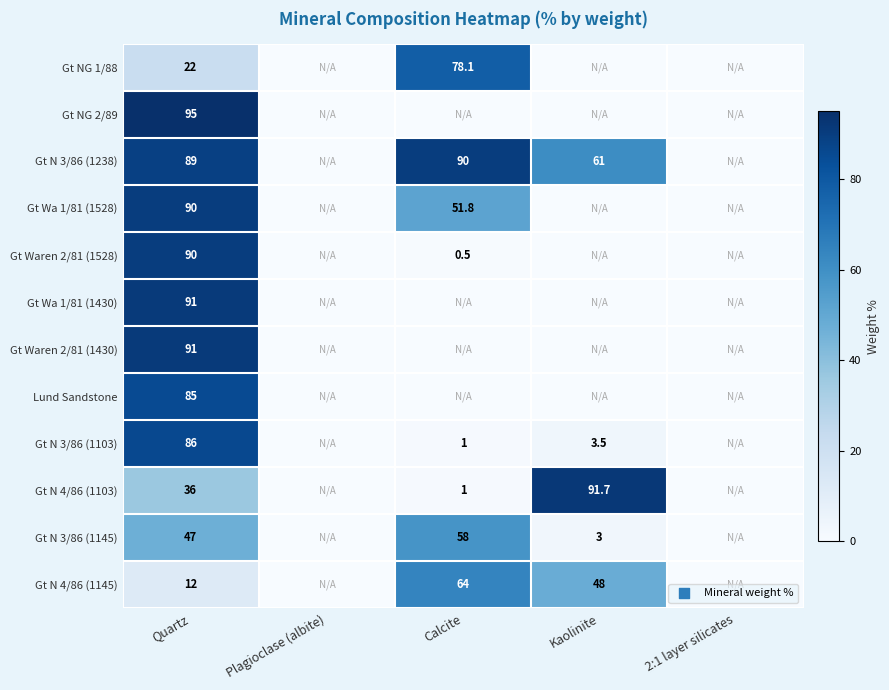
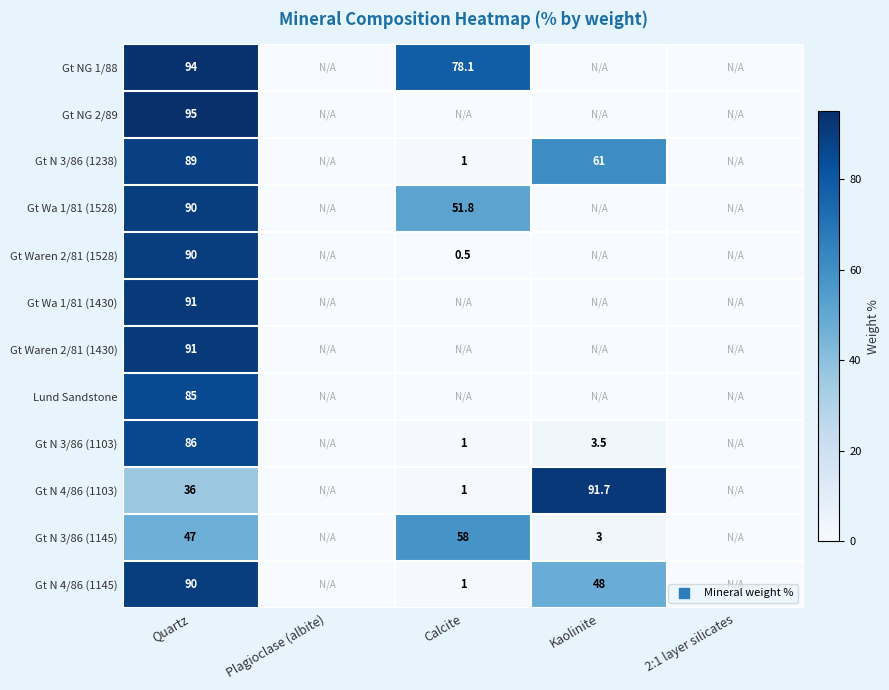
  {
    "Gt NG 1/88": {
-     "Quartz": 22,
+     "Quartz": 94,
      "Calcite": 78.1
    },
    "Gt NG 2/89": {
      "Quartz": 95
    },
    "Gt N 3/86 (1238)": {
      "Quartz": 89,
-     "Calcite": 90,
+     "Calcite": 1,
      "Kaolinite": 61
    },
    "Gt Wa 1/81 (1528)": {
      "Quartz": 90,
      "Calcite": 51.8
    },
    "Gt Waren 2/81 (1528)": {
      "Quartz": 90,
      "Calcite": 0.5
    },
    "Gt Wa 1/81 (1430)": {
      "Quartz": 91
    },
    "Gt Waren 2/81 (1430)": {
      "Quartz": 91
    },
    "Lund Sandstone": {
      "Quartz": 85
    },
    "Gt N 3/86 (1103)": {
      "Quartz": 86,
      "Calcite": 1,
      "Kaolinite": 3.5
    },
    "Gt N 4/86 (1103)": {
      "Quartz": 36,
      "Calcite": 1,
      "Kaolinite": 91.7
    },
    "Gt N 3/86 (1145)": {
      "Quartz": 47,
      "Calcite": 58,
      "Kaolinite": 3
    },
    "Gt N 4/86 (1145)": {
-     "Quartz": 12,
-     "Calcite": 64,
+     "Quartz": 90,
+     "Calcite": 1,
      "Kaolinite": 48
    }
  }
